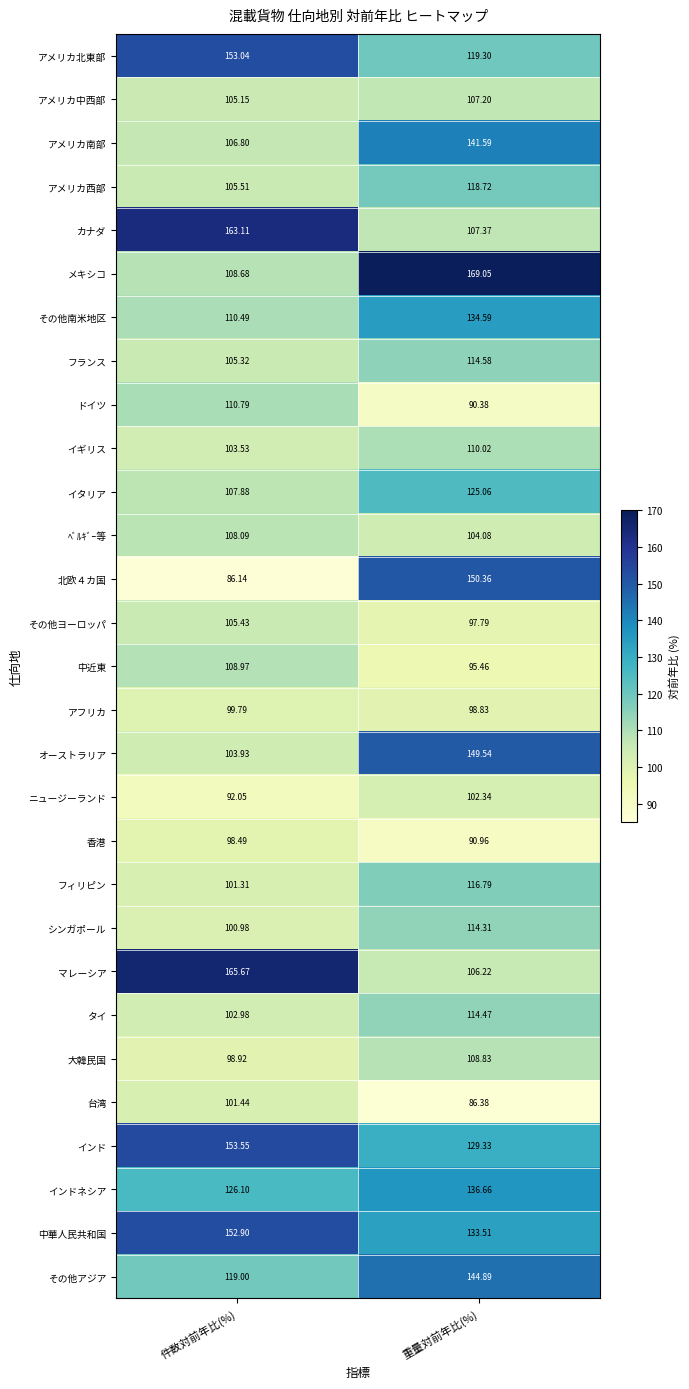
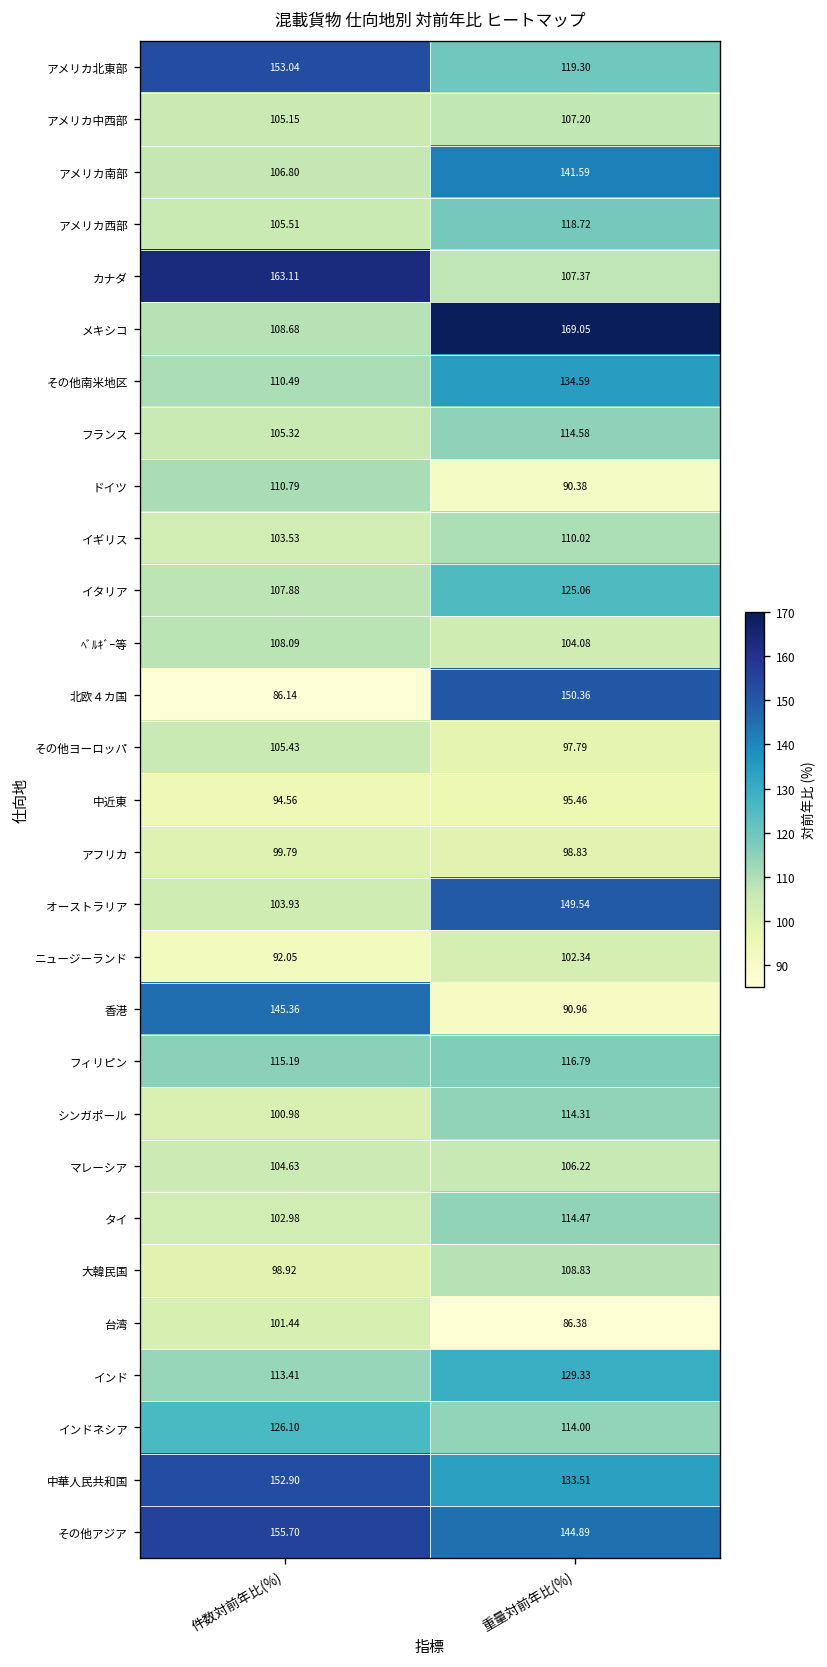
  {
    "アメリカ北東部": {
      "件数対前年比(%)": 153.04,
      "重量対前年比(%)": 119.30
    },
    "アメリカ中西部": {
      "件数対前年比(%)": 105.15,
      "重量対前年比(%)": 107.20
    },
    "アメリカ南部": {
      "件数対前年比(%)": 106.80,
      "重量対前年比(%)": 141.59
    },
    "アメリカ西部": {
      "件数対前年比(%)": 105.51,
      "重量対前年比(%)": 118.72
    },
    "カナダ": {
      "件数対前年比(%)": 163.11,
      "重量対前年比(%)": 107.37
    },
    "メキシコ": {
      "件数対前年比(%)": 108.68,
      "重量対前年比(%)": 169.05
    },
    "その他南米地区": {
      "件数対前年比(%)": 110.49,
      "重量対前年比(%)": 134.59
    },
    "フランス": {
      "件数対前年比(%)": 105.32,
      "重量対前年比(%)": 114.58
    },
    "ドイツ": {
      "件数対前年比(%)": 110.79,
      "重量対前年比(%)": 90.38
    },
    "イギリス": {
      "件数対前年比(%)": 103.53,
      "重量対前年比(%)": 110.02
    },
    "イタリア": {
      "件数対前年比(%)": 107.88,
      "重量対前年比(%)": 125.06
    },
    "ﾍﾞﾙｷﾞｰ等": {
      "件数対前年比(%)": 108.09,
      "重量対前年比(%)": 104.08
    },
    "北欧４カ国": {
      "件数対前年比(%)": 86.14,
      "重量対前年比(%)": 150.36
    },
    "その他ヨーロッパ": {
      "件数対前年比(%)": 105.43,
      "重量対前年比(%)": 97.79
    },
    "中近東": {
-     "件数対前年比(%)": 108.97,
+     "件数対前年比(%)": 94.56,
      "重量対前年比(%)": 95.46
    },
    "アフリカ": {
      "件数対前年比(%)": 99.79,
      "重量対前年比(%)": 98.83
    },
    "オーストラリア": {
      "件数対前年比(%)": 103.93,
      "重量対前年比(%)": 149.54
    },
    "ニュージーランド": {
      "件数対前年比(%)": 92.05,
      "重量対前年比(%)": 102.34
    },
    "香港": {
-     "件数対前年比(%)": 98.49,
+     "件数対前年比(%)": 145.36,
      "重量対前年比(%)": 90.96
    },
    "フィリピン": {
-     "件数対前年比(%)": 101.31,
+     "件数対前年比(%)": 115.19,
      "重量対前年比(%)": 116.79
    },
    "シンガポール": {
      "件数対前年比(%)": 100.98,
      "重量対前年比(%)": 114.31
    },
    "マレーシア": {
-     "件数対前年比(%)": 165.67,
+     "件数対前年比(%)": 104.63,
      "重量対前年比(%)": 106.22
    },
    "タイ": {
      "件数対前年比(%)": 102.98,
      "重量対前年比(%)": 114.47
    },
    "大韓民国": {
      "件数対前年比(%)": 98.92,
      "重量対前年比(%)": 108.83
    },
    "台湾": {
      "件数対前年比(%)": 101.44,
      "重量対前年比(%)": 86.38
    },
    "インド": {
-     "件数対前年比(%)": 153.55,
+     "件数対前年比(%)": 113.41,
      "重量対前年比(%)": 129.33
    },
    "インドネシア": {
      "件数対前年比(%)": 126.10,
-     "重量対前年比(%)": 136.66
+     "重量対前年比(%)": 114.00
    },
    "中華人民共和国": {
      "件数対前年比(%)": 152.90,
      "重量対前年比(%)": 133.51
    },
    "その他アジア": {
-     "件数対前年比(%)": 119.00,
+     "件数対前年比(%)": 155.70,
      "重量対前年比(%)": 144.89
    }
  }
